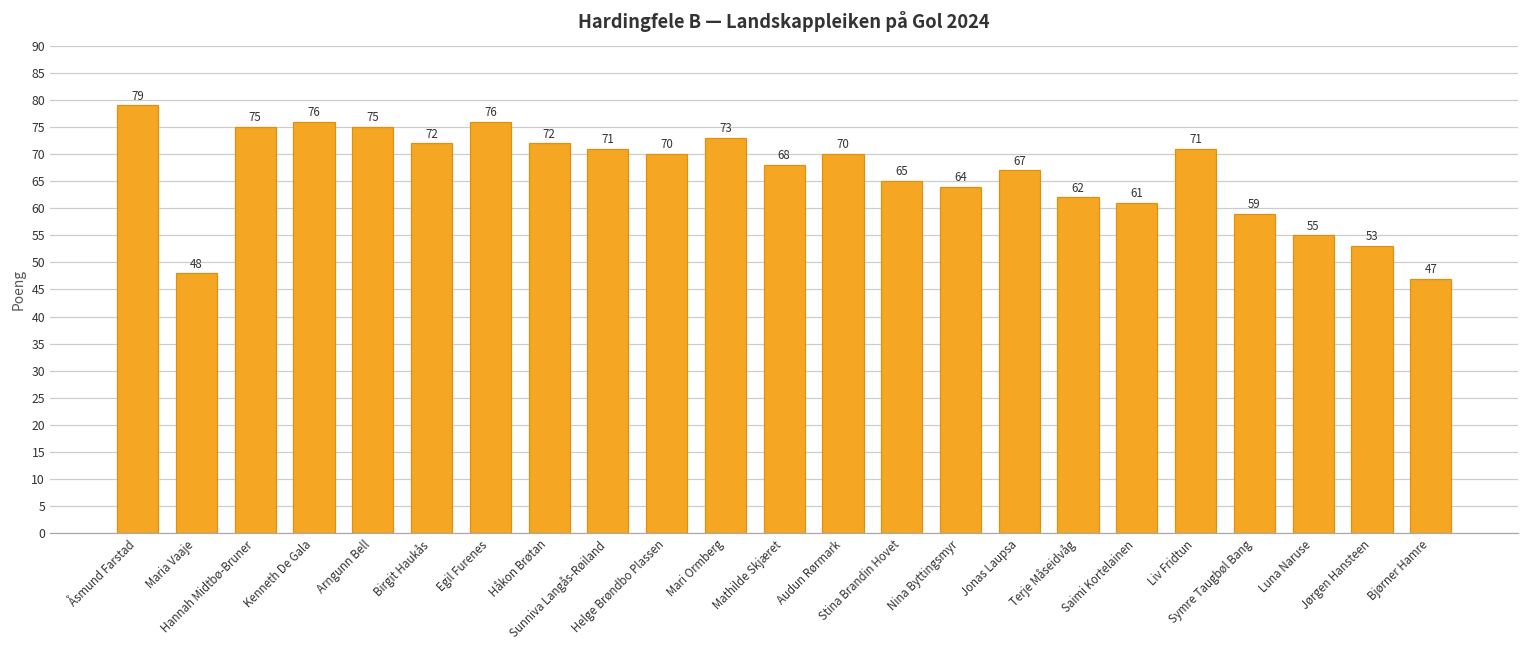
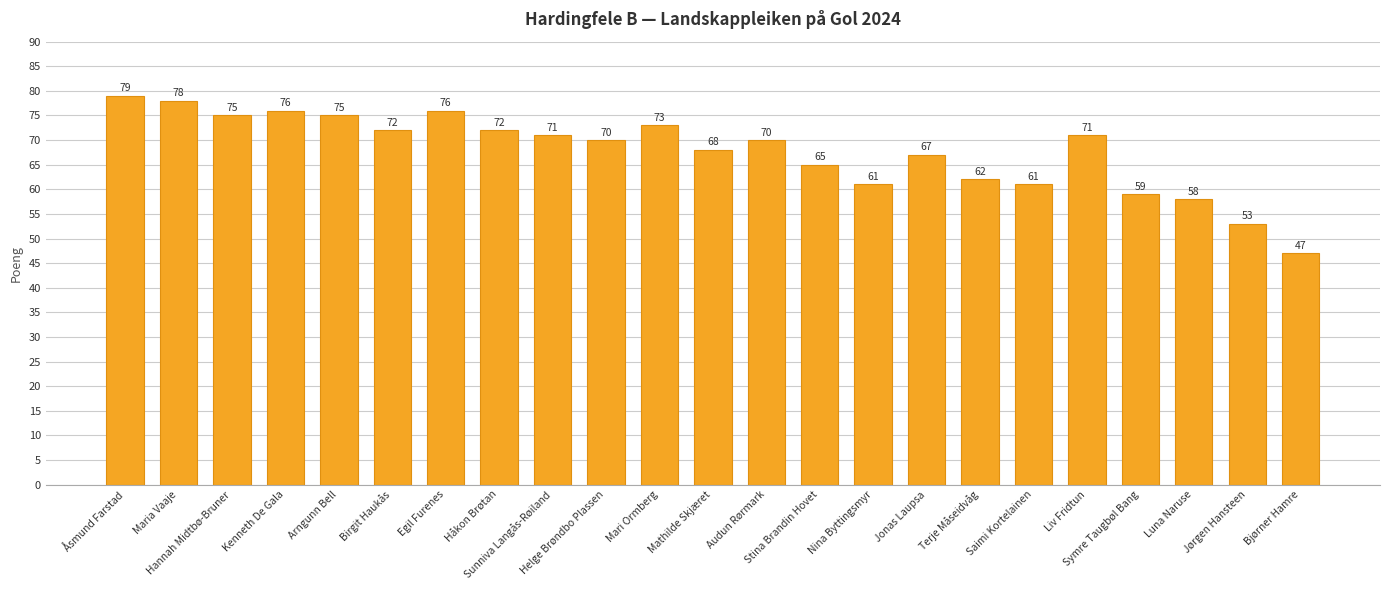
  {
    "Åsmund Farstad": 79,
-   "Maria Vaaje": 48,
+   "Maria Vaaje": 78,
    "Hannah Midtbø-Bruner": 75,
    "Kenneth De Gala": 76,
    "Arngunn Bell": 75,
    "Birgit Haukås": 72,
    "Egil Furenes": 76,
    "Håkon Brøtan": 72,
    "Sunniva Langås-Røiland": 71,
    "Helge Brøndbo Plassen": 70,
    "Mari Ormberg": 73,
    "Mathilde Skjæret": 68,
    "Audun Rørmark": 70,
    "Stina Brandin Hovet": 65,
-   "Nina Byttingsmyr": 64,
+   "Nina Byttingsmyr": 61,
    "Jonas Laupsa": 67,
    "Terje Måseidvåg": 62,
    "Saimi Kortelainen": 61,
    "Liv Fridtun": 71,
    "Symre Taugbøl Bang": 59,
-   "Luna Naruse": 55,
+   "Luna Naruse": 58,
    "Jørgen Hansteen": 53,
    "Bjørner Hamre": 47
  }
